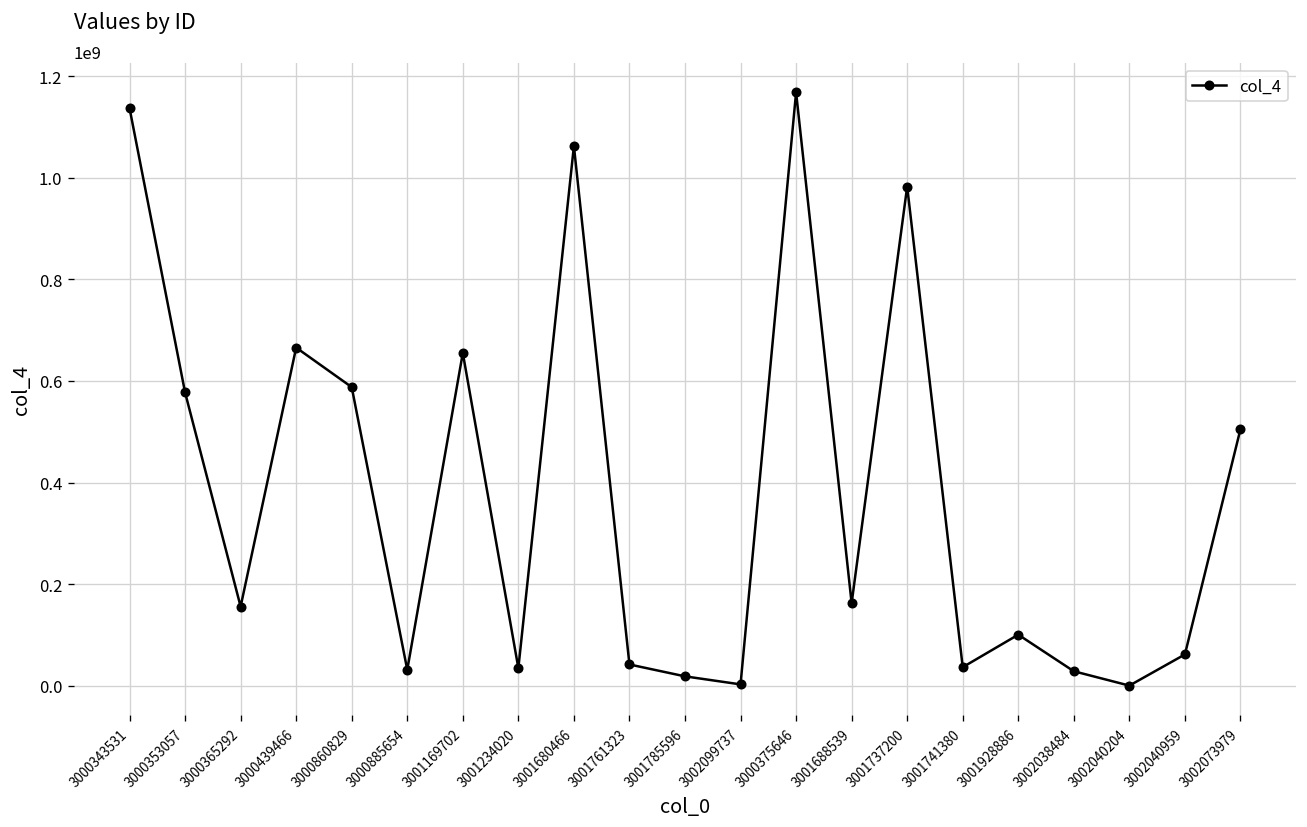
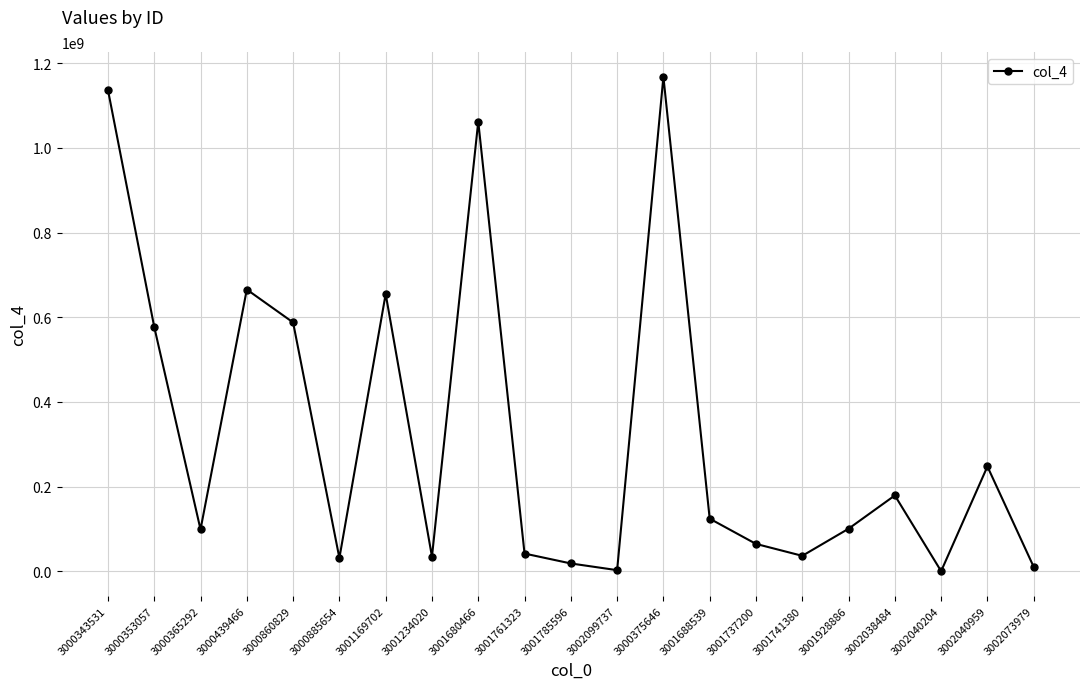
  {
    "3000343531": 1140000000,
    "3000353057": 580000000,
-   "3000365292": 160000000,
+   "3000365292": 100000000,
    "3000439466": 670000000,
    "3000860829": 590000000,
    "3000885654": 30000000,
    "3001169702": 660000000,
    "3001234020": 30000000,
    "3001680466": 1060000000,
    "3001761323": 40000000,
    "3001785596": 20000000,
    "3002099737": 0,
    "3000375646": 1170000000,
-   "3001688539": 160000000,
-   "3001737200": 980000000,
+   "3001688539": 120000000,
+   "3001737200": 60000000,
    "3001741380": 40000000,
    "3001928886": 100000000,
-   "3002038484": 30000000,
+   "3002038484": 180000000,
    "3002040204": 0,
-   "3002040959": 60000000,
-   "3002073979": 510000000
+   "3002040959": 250000000,
+   "3002073979": 10000000
  }
